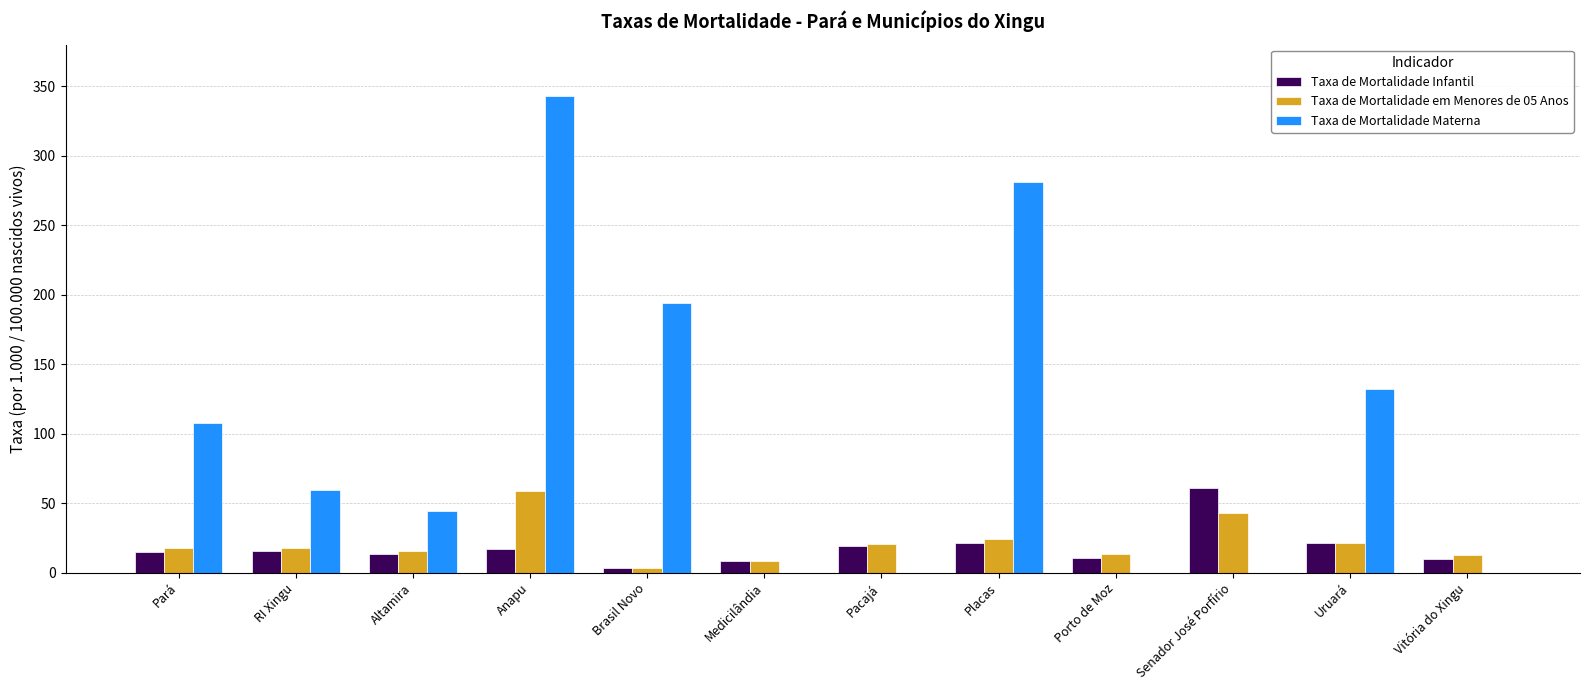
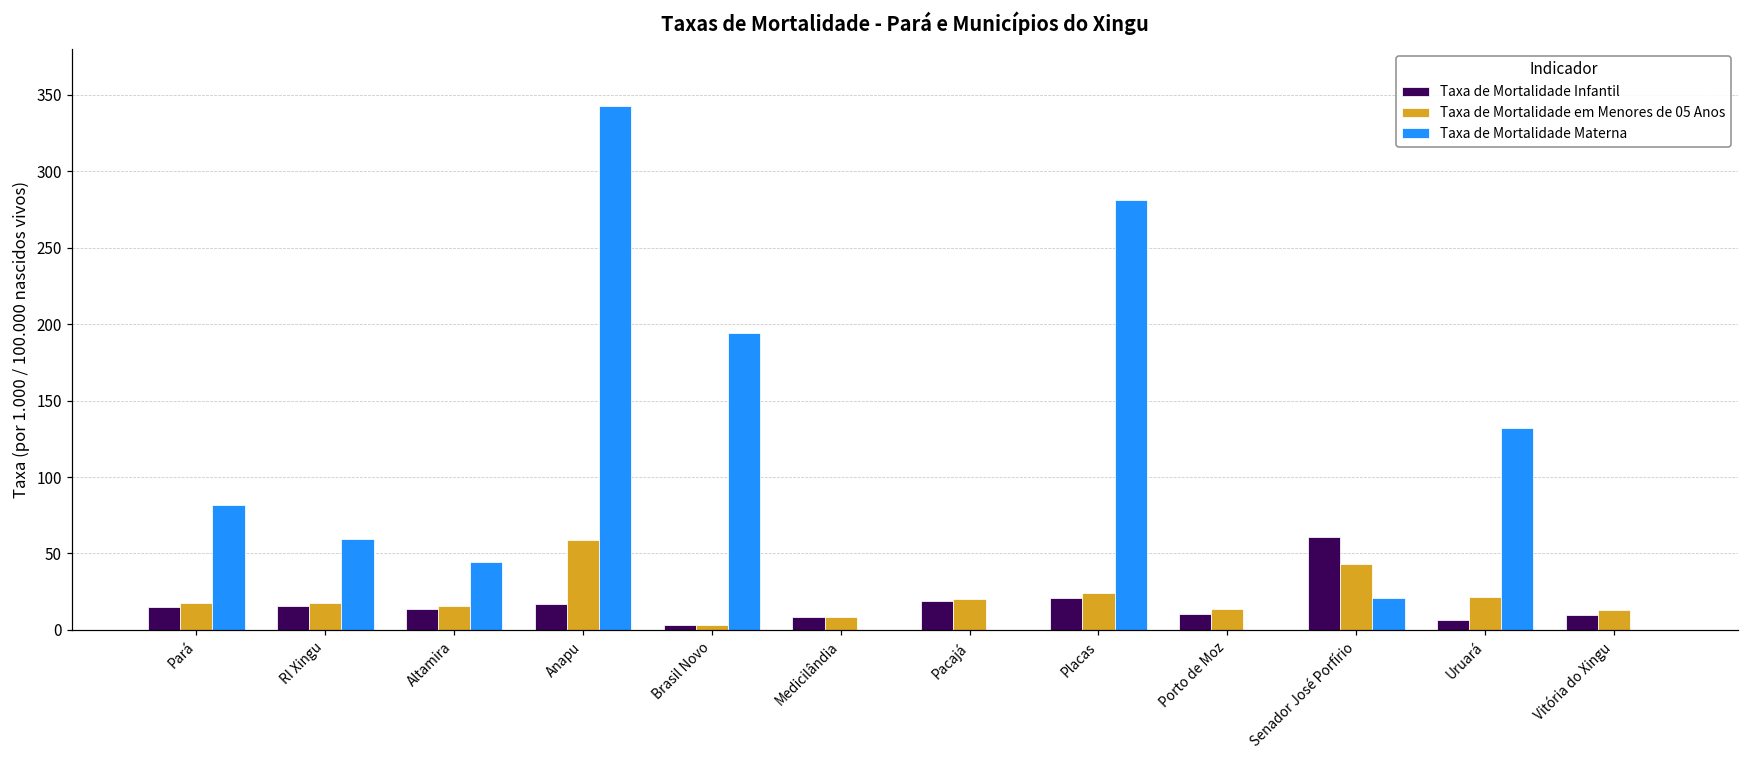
  {
    "Taxa de Mortalidade Infantil": {
      "Pará": 15,
      "RI Xingu": 16,
      "Altamira": 14,
      "Anapu": 17,
      "Brasil Novo": 3,
      "Medicilândia": 8,
      "Pacajá": 19,
      "Placas": 21,
      "Porto de Moz": 11,
      "Senador José Porfírio": 61,
-     "Uruará": 22,
+     "Uruará": 7,
      "Vitória do Xingu": 10
    },
    "Taxa de Mortalidade em Menores de 05 Anos": {
      "Pará": 18,
      "RI Xingu": 18,
      "Altamira": 16,
      "Anapu": 58,
      "Brasil Novo": 3,
      "Medicilândia": 8,
      "Pacajá": 20,
      "Placas": 24,
      "Porto de Moz": 14,
      "Senador José Porfírio": 43,
      "Uruará": 22,
      "Vitória do Xingu": 13
    },
    "Taxa de Mortalidade Materna": {
-     "Pará": 107,
+     "Pará": 82,
      "RI Xingu": 59,
      "Altamira": 44,
      "Anapu": 343,
      "Brasil Novo": 194,
      "Medicilândia": 0,
      "Pacajá": 0,
      "Placas": 281,
      "Porto de Moz": 0,
-     "Senador José Porfírio": 0,
+     "Senador José Porfírio": 21,
      "Uruará": 132,
      "Vitória do Xingu": 0
    }
  }
